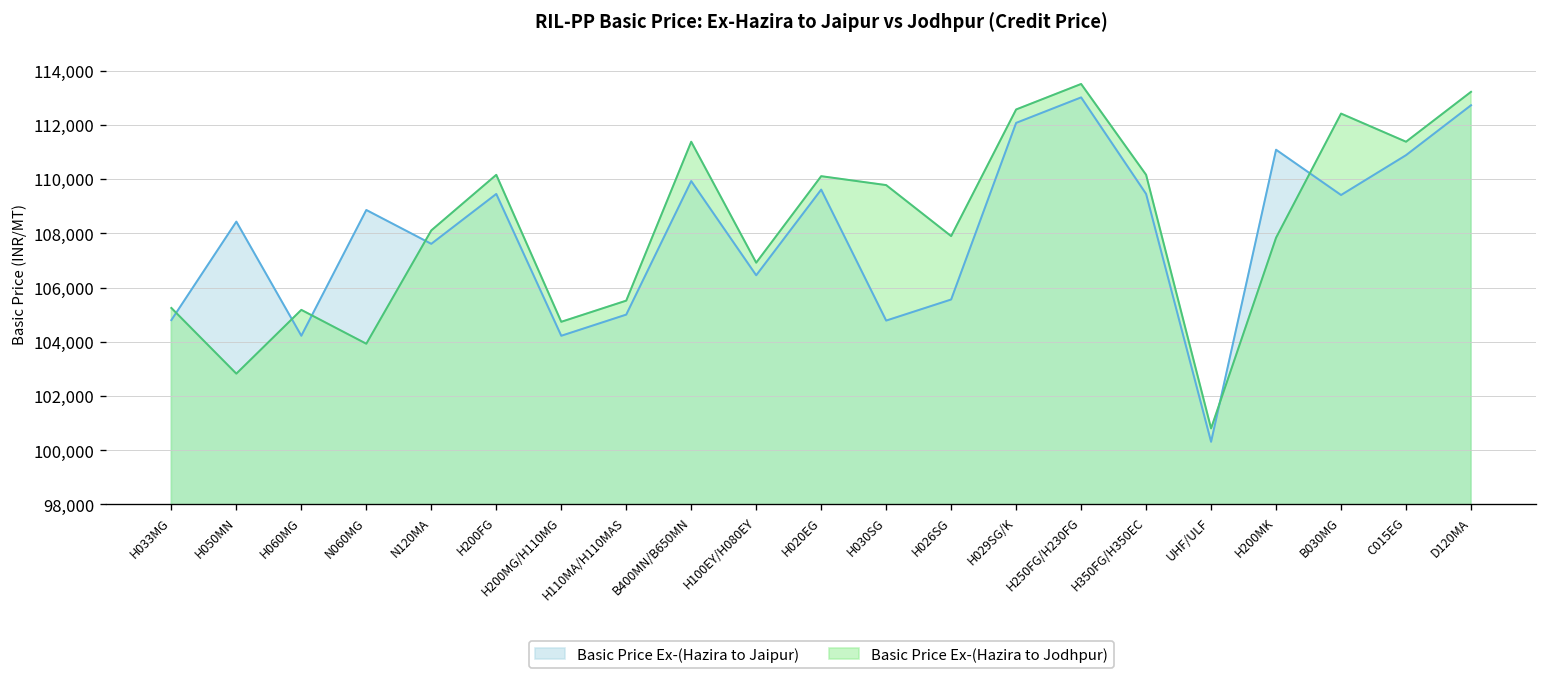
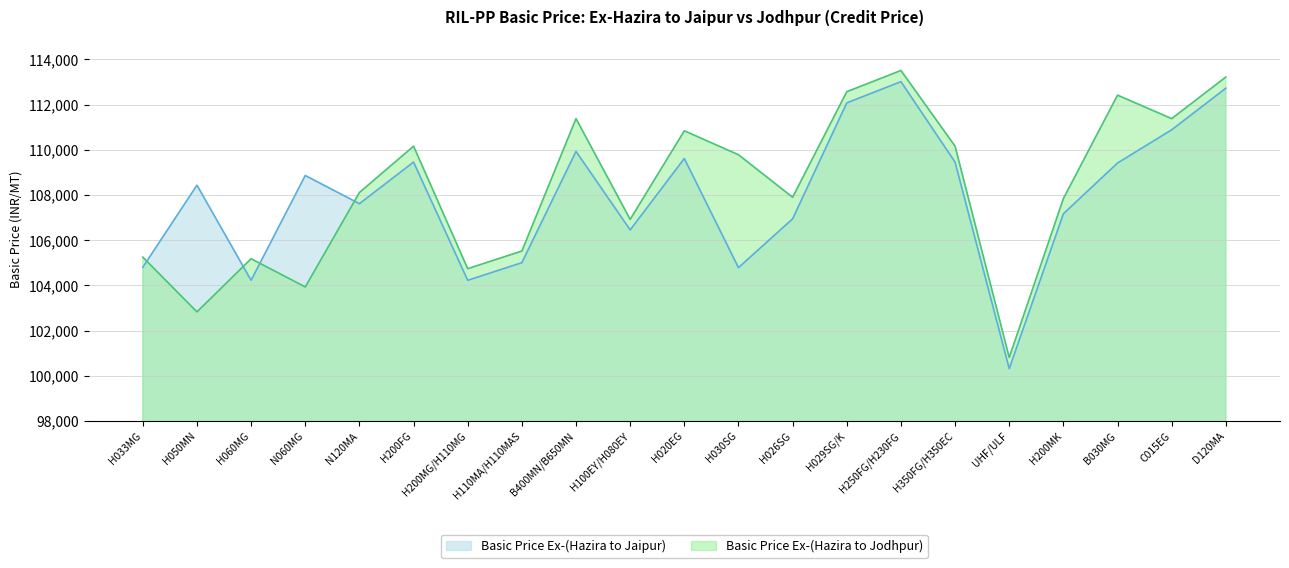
  {
    "Basic Price Ex-(Hazira to Jaipur)": {
      "H033MG": "104,800",
      "H050MN": "108,400",
      "H060MG": "104,200",
      "N060MG": "108,900",
      "N120MA": "107,600",
      "H200FG": "109,500",
      "H200MG/H110MG": "104,200",
      "H110MA/H110MAS": "105,000",
      "B400MN/B650MN": "109,900",
      "H100EY/H080EY": "106,500",
      "H020EG": "109,600",
      "H030SG": "104,800",
-     "H026SG": "105,600",
+     "H026SG": "106,900",
      "H029SG/K": "112,100",
      "H250FG/H230FG": "113,000",
      "H350FG/H350EC": "109,500",
      "UHF/ULF": "100,300",
-     "H200MK": "111,100",
+     "H200MK": "107,200",
      "B030MG": "109,400",
      "C015EG": "110,900",
      "D120MA": "112,700"
    },
    "Basic Price Ex-(Hazira to Jodhpur)": {
      "H033MG": "105,200",
      "H050MN": "102,800",
      "H060MG": "105,200",
      "N060MG": "103,900",
      "N120MA": "108,100",
      "H200FG": "110,200",
      "H200MG/H110MG": "104,700",
      "H110MA/H110MAS": "105,500",
      "B400MN/B650MN": "111,400",
      "H100EY/H080EY": "106,900",
-     "H020EG": "110,100",
+     "H020EG": "110,800",
      "H030SG": "109,800",
      "H026SG": "107,900",
      "H029SG/K": "112,600",
      "H250FG/H230FG": "113,500",
      "H350FG/H350EC": "110,200",
      "UHF/ULF": "100,800",
      "H200MK": "107,800",
      "B030MG": "112,400",
      "C015EG": "111,400",
      "D120MA": "113,200"
    }
  }
